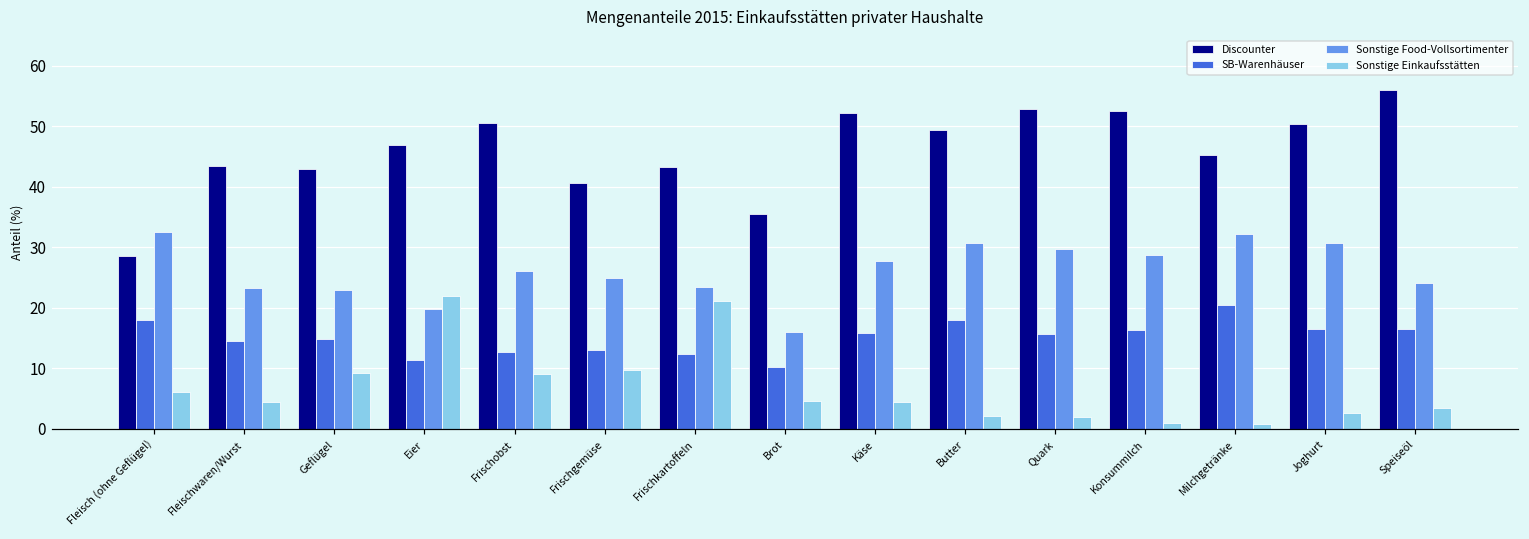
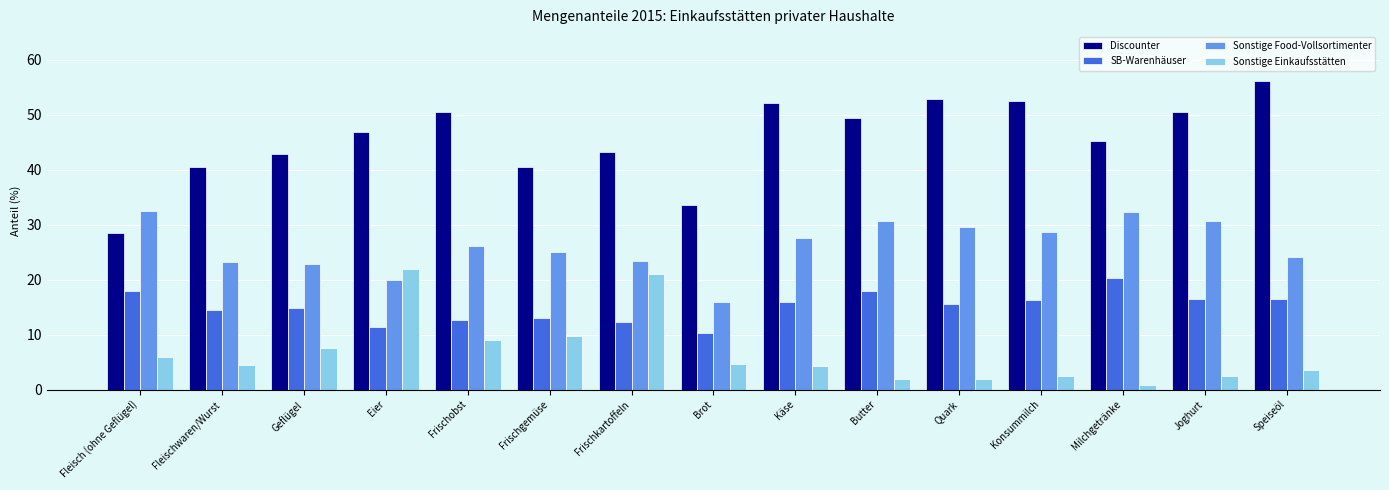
  {
    "Discounter": {
      "Fleisch (ohne Geflügel)": 28,
-     "Fleischwaren/Wurst": 43,
+     "Fleischwaren/Wurst": 40,
      "Geflügel": 43,
      "Eier": 47,
      "Frischobst": 50,
      "Frischgemüse": 41,
      "Frischkartoffeln": 43,
-     "Brot": 36,
+     "Brot": 34,
      "Käse": 52,
      "Butter": 49,
      "Quark": 53,
      "Konsummilch": 52,
      "Milchgetränke": 45,
      "Joghurt": 50,
      "Speiseöl": 56
    },
    "Sonstige Einkaufsstätten": {
      "Fleisch (ohne Geflügel)": 6,
      "Fleischwaren/Wurst": 4,
-     "Geflügel": 9,
+     "Geflügel": 8,
      "Eier": 22,
      "Frischobst": 9,
      "Frischgemüse": 10,
      "Frischkartoffeln": 21,
      "Brot": 5,
      "Käse": 4,
      "Butter": 2,
      "Quark": 2,
-     "Konsummilch": 1,
+     "Konsummilch": 3,
      "Milchgetränke": 1,
      "Joghurt": 3,
      "Speiseöl": 3
    }
  }
